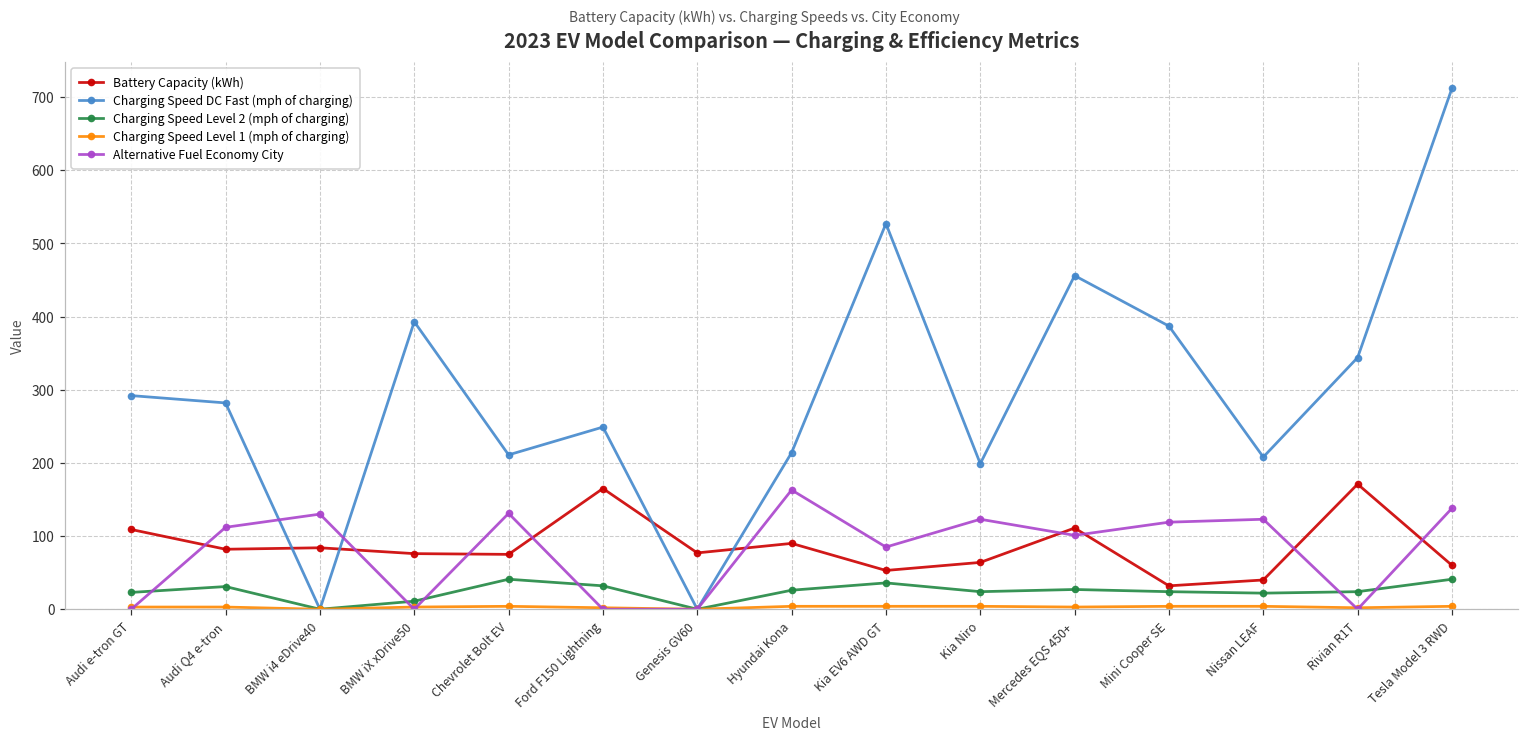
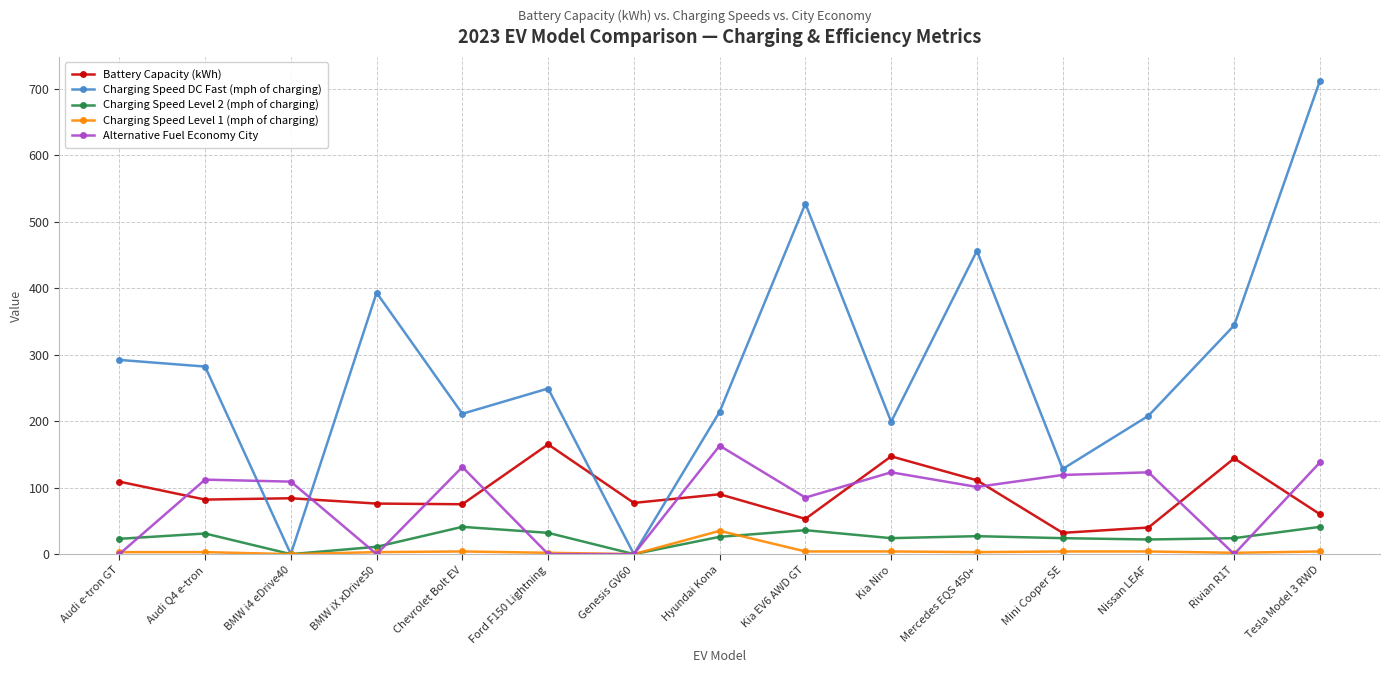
  {
    "Battery Capacity (kWh)": {
      "Audi e-tron GT": 110,
      "Audi Q4 e-tron": 80,
      "BMW i4 eDrive40": 80,
      "BMW iX xDrive50": 80,
      "Chevrolet Bolt EV": 80,
      "Ford F150 Lightning": 170,
      "Genesis GV60": 80,
      "Hyundai Kona": 90,
      "Kia EV6 AWD GT": 50,
-     "Kia Niro": 60,
+     "Kia Niro": 150,
      "Mercedes EQS 450+": 110,
      "Mini Cooper SE": 30,
      "Nissan LEAF": 40,
-     "Rivian R1T": 170,
+     "Rivian R1T": 140,
      "Tesla Model 3 RWD": 60
    },
    "Charging Speed DC Fast (mph of charging)": {
      "Audi e-tron GT": 290,
      "Audi Q4 e-tron": 280,
      "BMW iX xDrive50": 390,
      "Chevrolet Bolt EV": 210,
      "Ford F150 Lightning": 250,
      "Hyundai Kona": 210,
      "Kia EV6 AWD GT": 530,
      "Kia Niro": 200,
      "Mercedes EQS 450+": 460,
-     "Mini Cooper SE": 390,
+     "Mini Cooper SE": 130,
      "Nissan LEAF": 210,
      "Rivian R1T": 340,
      "Tesla Model 3 RWD": 710
    },
    "Charging Speed Level 2 (mph of charging)": {
      "Audi e-tron GT": 20,
      "Audi Q4 e-tron": 30,
      "BMW iX xDrive50": 10,
      "Chevrolet Bolt EV": 40,
      "Ford F150 Lightning": 30,
      "Hyundai Kona": 30,
      "Kia EV6 AWD GT": 40,
      "Kia Niro": 20,
      "Mercedes EQS 450+": 30,
      "Mini Cooper SE": 20,
      "Nissan LEAF": 20,
      "Rivian R1T": 20,
      "Tesla Model 3 RWD": 40
    },
    "Charging Speed Level 1 (mph of charging)": {
      "Audi Q4 e-tron": 0,
      "Chevrolet Bolt EV": 0,
-     "Hyundai Kona": 0,
+     "Hyundai Kona": 40,
      "Kia EV6 AWD GT": 0,
      "Kia Niro": 0,
      "Mercedes EQS 450+": 0,
      "Mini Cooper SE": 0,
      "Nissan LEAF": 0,
      "Tesla Model 3 RWD": 0
    },
    "Alternative Fuel Economy City": {
      "Audi Q4 e-tron": 110,
-     "BMW i4 eDrive40": 130,
+     "BMW i4 eDrive40": 110,
      "Chevrolet Bolt EV": 130,
      "Hyundai Kona": 160,
      "Kia EV6 AWD GT": 90,
      "Kia Niro": 120,
      "Mercedes EQS 450+": 100,
      "Mini Cooper SE": 120,
      "Nissan LEAF": 120,
      "Tesla Model 3 RWD": 140
    }
  }
